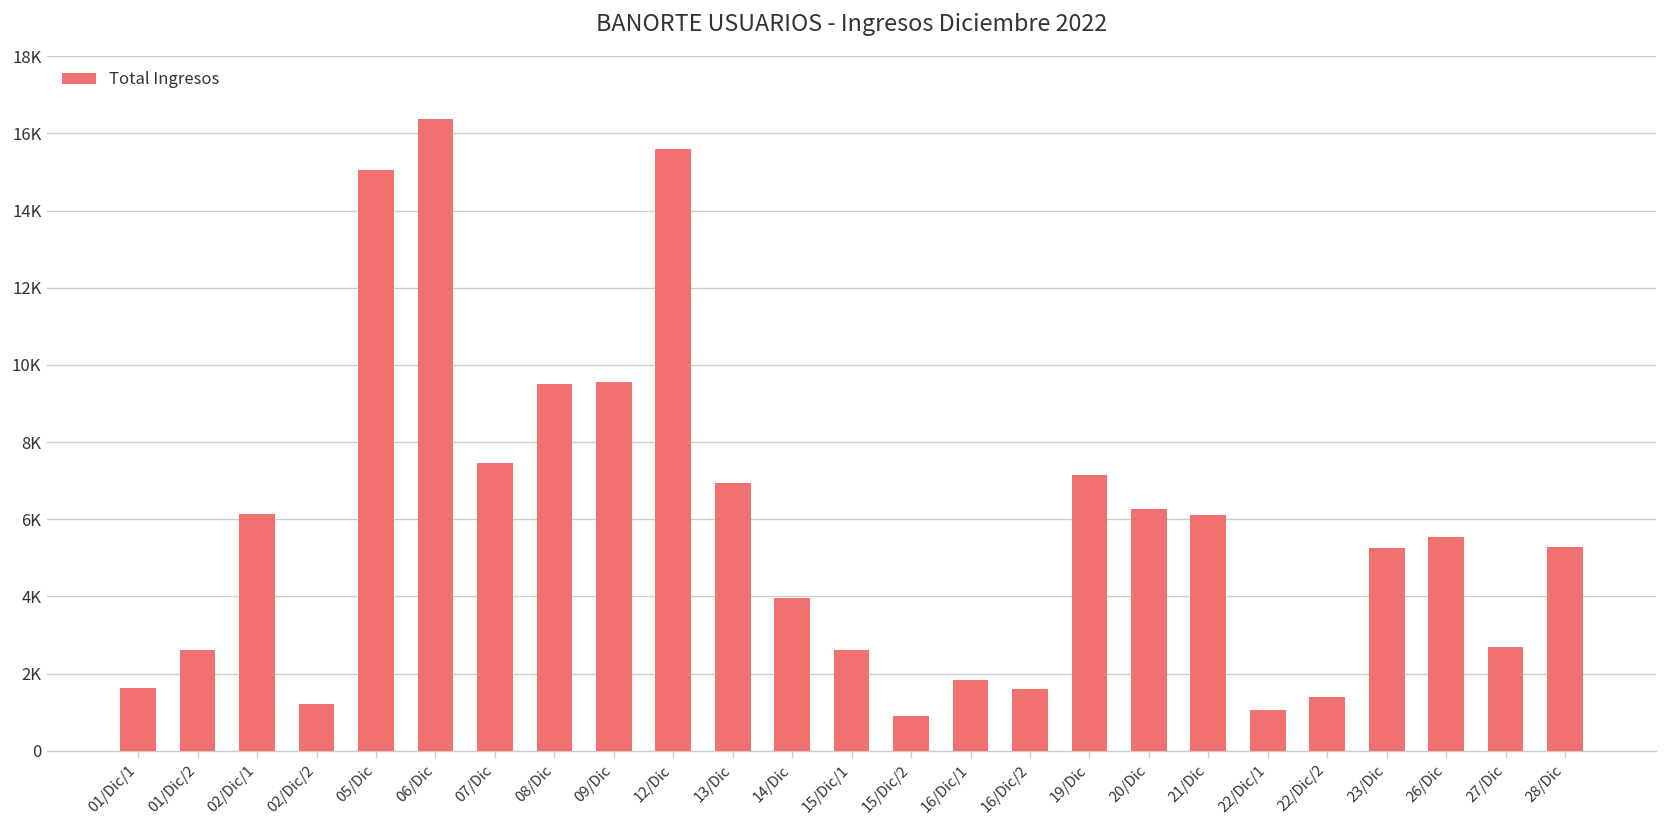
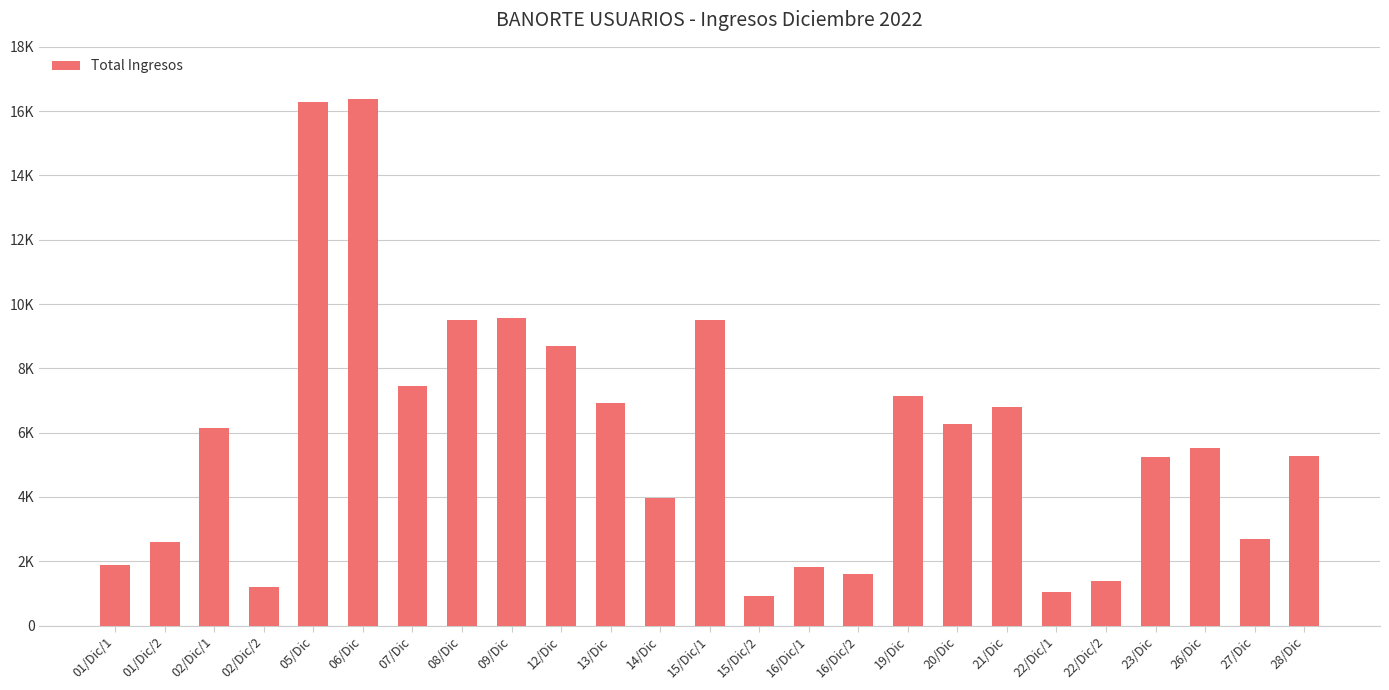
  {
-   "01/Dic/1": 1600,
+   "01/Dic/1": 1900,
    "01/Dic/2": 2600,
    "02/Dic/1": 6100,
    "02/Dic/2": 1200,
-   "05/Dic": 15100,
+   "05/Dic": 16300,
    "06/Dic": 16400,
    "07/Dic": 7500,
    "08/Dic": 9500,
    "09/Dic": 9600,
-   "12/Dic": 15600,
+   "12/Dic": 8700,
    "13/Dic": 6900,
    "14/Dic": 4000,
-   "15/Dic/1": 2600,
+   "15/Dic/1": 9500,
    "15/Dic/2": 900,
    "16/Dic/1": 1800,
    "16/Dic/2": 1600,
    "19/Dic": 7100,
    "20/Dic": 6300,
-   "21/Dic": 6100,
+   "21/Dic": 6800,
    "22/Dic/1": 1000,
    "22/Dic/2": 1400,
    "23/Dic": 5300,
    "26/Dic": 5500,
    "27/Dic": 2700,
    "28/Dic": 5300
  }
